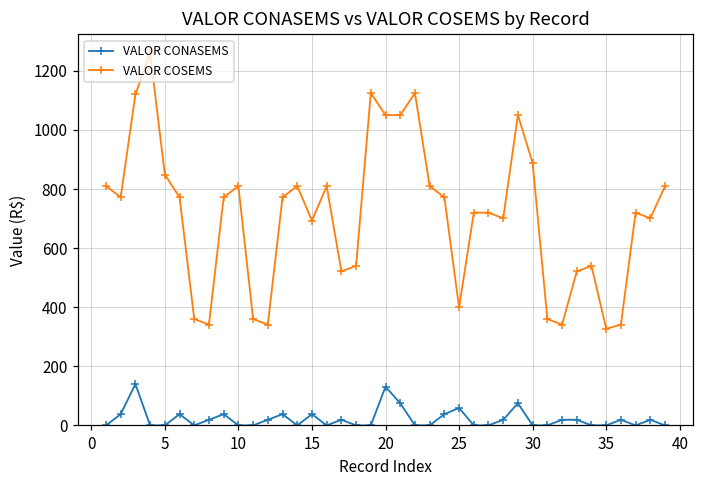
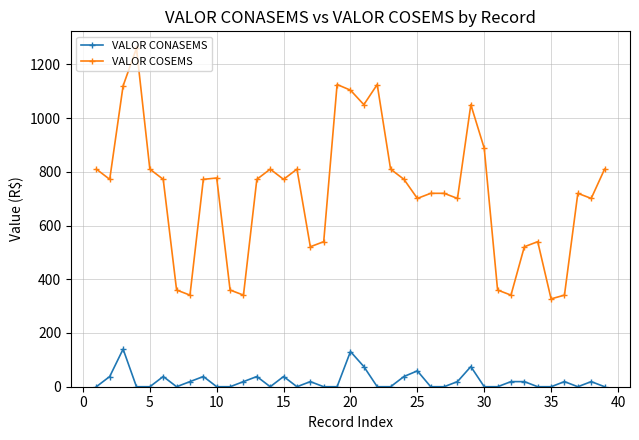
  {
    "VALOR CONASEMS": {
      "5": 0,
      "10": 0,
      "15": 40,
      "20": 130,
      "25": 60,
      "30": 0,
      "35": 0
    },
    "VALOR COSEMS": {
-     "5": 850,
-     "10": 810,
-     "15": 690,
-     "20": 1050,
-     "25": 400,
+     "5": 810,
+     "10": 780,
+     "15": 770,
+     "20": 1100,
+     "25": 700,
      "30": 890,
      "35": 330
    }
  }
